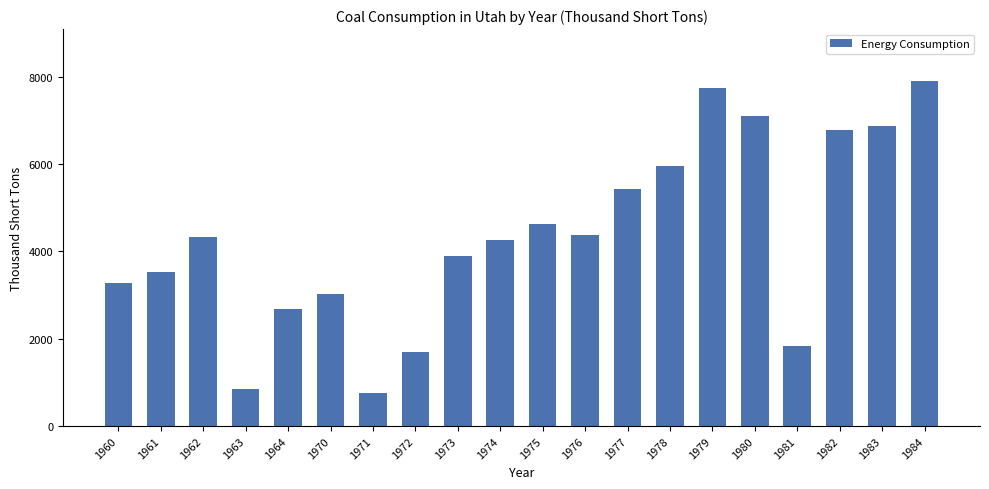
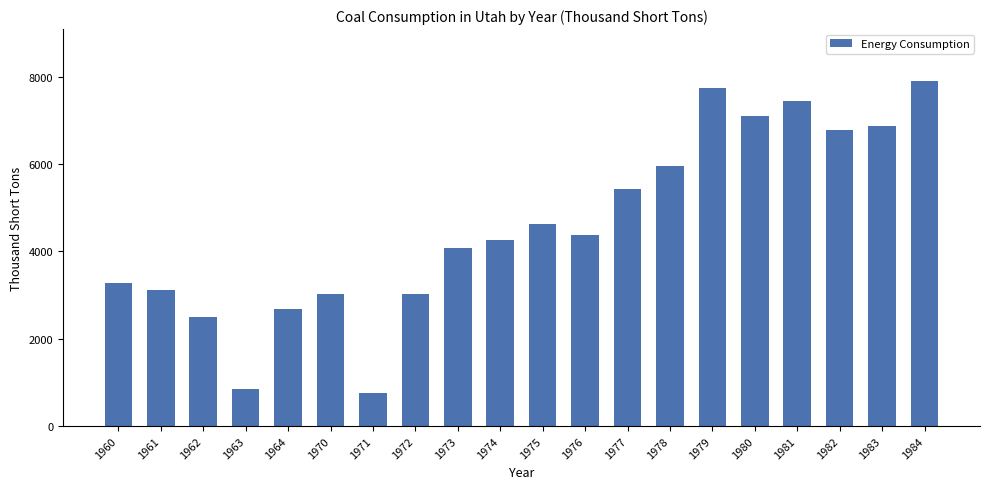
  {
    "1960": 3300,
-   "1961": 3500,
-   "1962": 4300,
+   "1961": 3100,
+   "1962": 2500,
    "1963": 800,
    "1964": 2700,
    "1970": 3000,
    "1971": 800,
-   "1972": 1700,
-   "1973": 3900,
+   "1972": 3000,
+   "1973": 4100,
    "1974": 4300,
    "1975": 4600,
    "1976": 4400,
    "1977": 5400,
    "1978": 6000,
    "1979": 7700,
    "1980": 7100,
-   "1981": 1800,
+   "1981": 7400,
    "1982": 6800,
    "1983": 6900,
    "1984": 7900
  }
